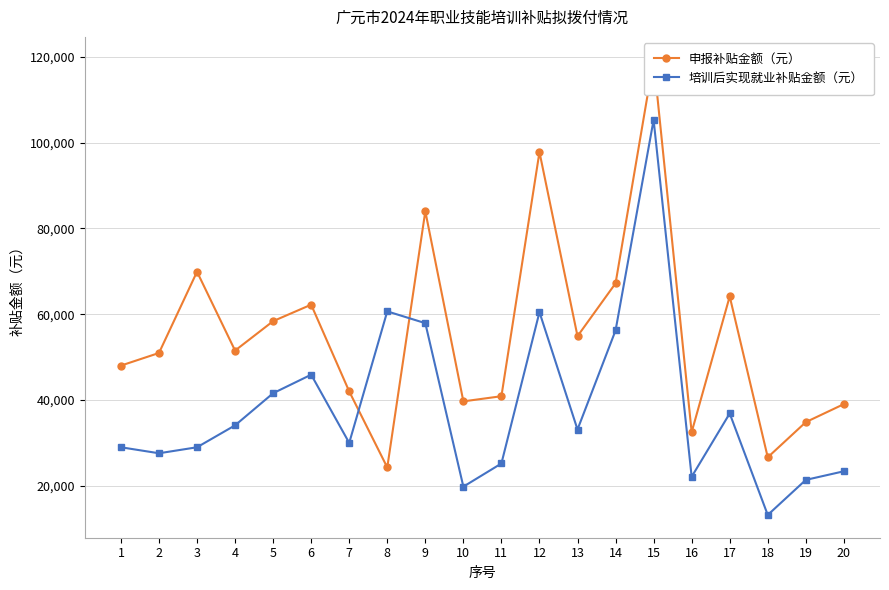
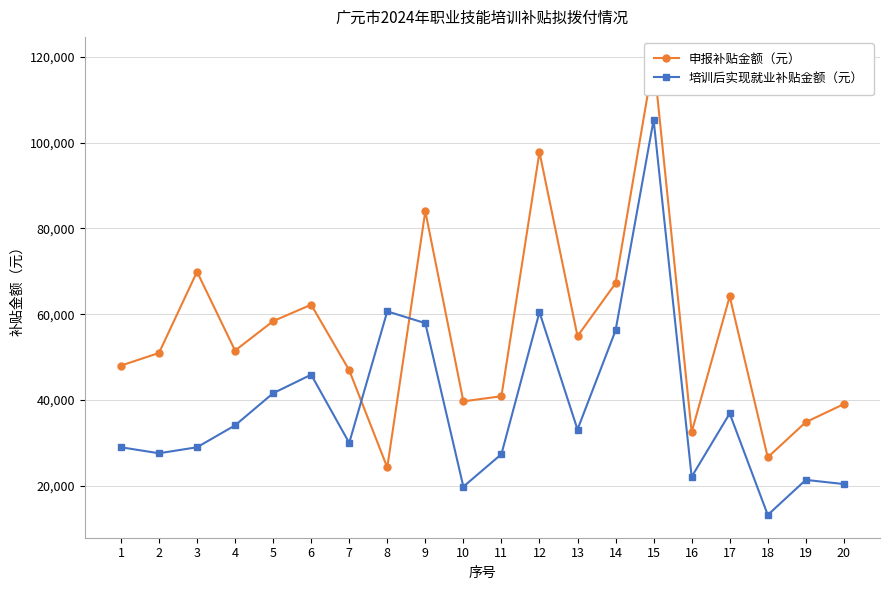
  {
    "申报补贴金额（元）": {
      "1": "48,000",
      "2": "51,000",
      "3": "70,000",
      "4": "52,000",
      "5": "58,000",
      "6": "62,000",
-     "7": "42,000",
+     "7": "47,000",
      "8": "24,000",
      "9": "84,000",
      "10": "40,000",
      "11": "41,000",
      "12": "98,000",
      "13": "55,000",
      "14": "67,000",
      "16": "33,000",
      "17": "64,000",
      "18": "27,000",
      "19": "35,000",
      "20": "39,000"
    },
    "培训后实现就业补贴金额（元）": {
      "1": "29,000",
      "2": "28,000",
      "3": "29,000",
      "4": "34,000",
      "5": "42,000",
      "6": "46,000",
      "7": "30,000",
      "8": "61,000",
      "9": "58,000",
      "10": "20,000",
-     "11": "25,000",
+     "11": "27,000",
      "12": "60,000",
      "13": "33,000",
      "14": "56,000",
      "15": "105,000",
      "16": "22,000",
      "17": "37,000",
      "18": "13,000",
      "19": "21,000",
-     "20": "23,000"
+     "20": "20,000"
    }
  }
